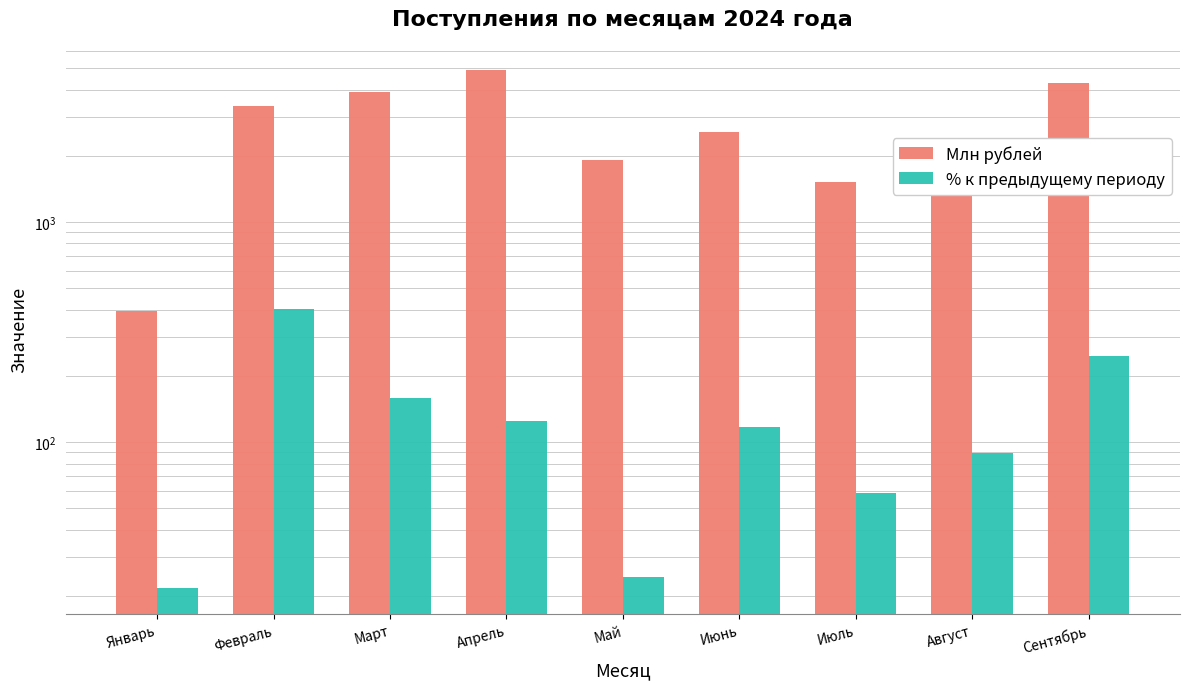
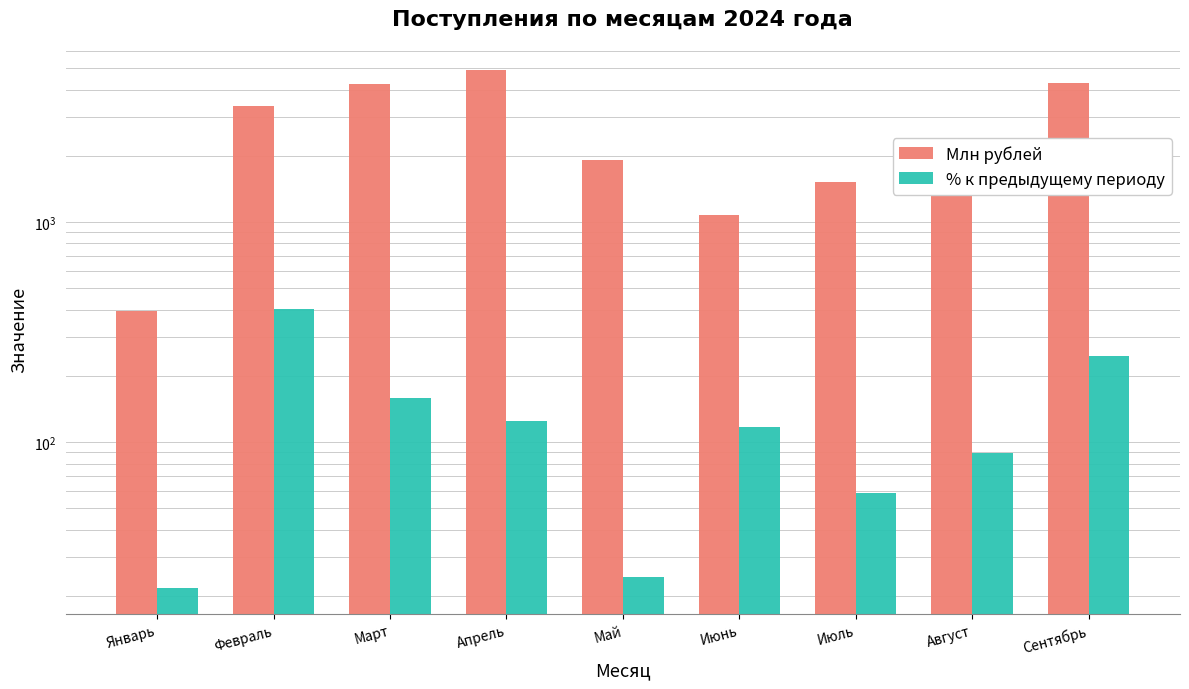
  {
    "Млн рублей": {
      "Январь": 400,
      "Февраль": 3400,
-     "Март": 3900,
+     "Март": 4300,
      "Апрель": 4900,
      "Май": 1900,
-     "Июнь": 2600,
+     "Июнь": 1100,
      "Июль": 1500,
      "Сентябрь": 4300
    },
    "% к предыдущему периоду": {
      "Январь": 22,
      "Февраль": 400,
      "Март": 160,
      "Апрель": 130,
      "Май": 24,
      "Июнь": 120,
      "Июль": 59,
      "Август": 89,
      "Сентябрь": 250
    }
  }
